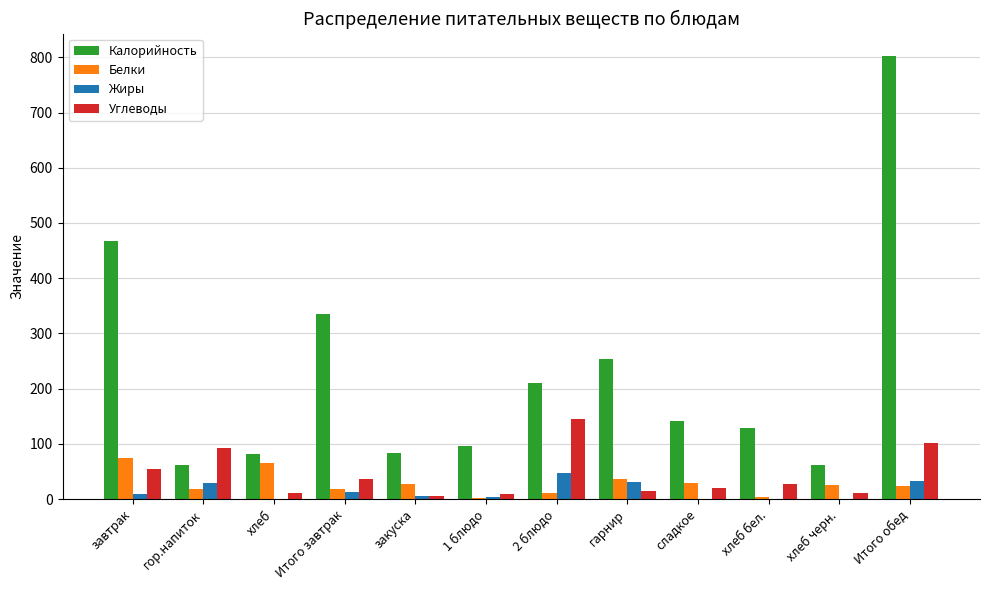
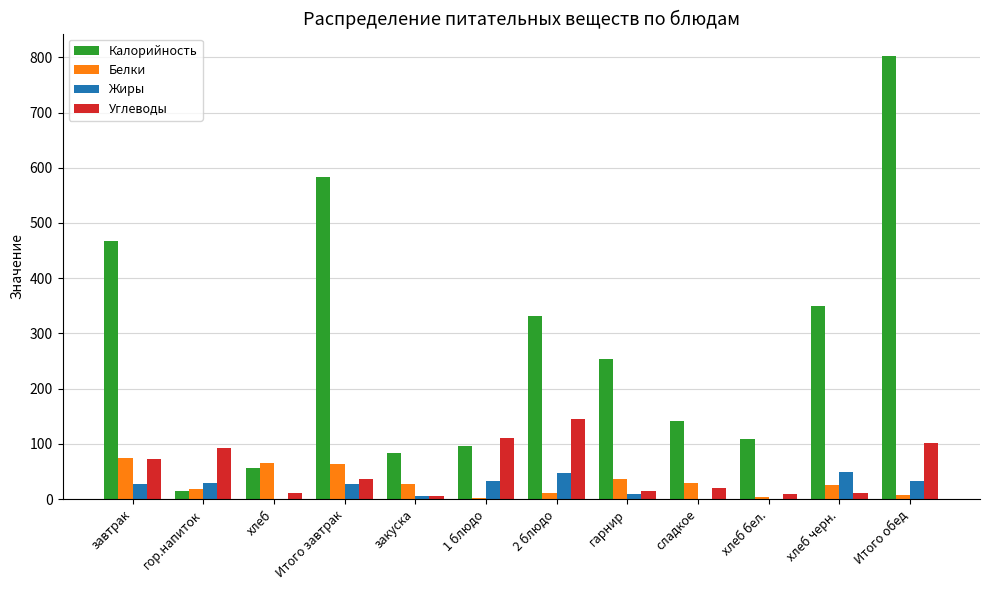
  {
    "Калорийность": {
      "завтрак": 470,
-     "гор.напиток": 60,
-     "хлеб": 80,
-     "Итого завтрак": 330,
+     "гор.напиток": 20,
+     "хлеб": 60,
+     "Итого завтрак": 580,
      "закуска": 80,
      "1 блюдо": 100,
-     "2 блюдо": 210,
+     "2 блюдо": 330,
      "гарнир": 250,
      "сладкое": 140,
-     "хлеб бел.": 130,
-     "хлеб черн.": 60,
+     "хлеб бел.": 110,
+     "хлеб черн.": 350,
      "Итого обед": 800
    },
    "Белки": {
      "завтрак": 70,
      "гор.напиток": 20,
      "хлеб": 70,
-     "Итого завтрак": 20,
+     "Итого завтрак": 60,
      "закуска": 30,
      "2 блюдо": 10,
      "гарнир": 40,
      "сладкое": 30,
      "хлеб черн.": 20,
-     "Итого обед": 20
+     "Итого обед": 10
    },
    "Жиры": {
-     "завтрак": 10,
+     "завтрак": 30,
      "гор.напиток": 30,
-     "Итого завтрак": 10,
+     "Итого завтрак": 30,
      "закуска": 10,
-     "1 блюдо": 0,
+     "1 блюдо": 30,
      "2 блюдо": 50,
-     "гарнир": 30,
+     "гарнир": 10,
      "сладкое": 0,
-     "хлеб черн.": 0,
+     "хлеб черн.": 50,
      "Итого обед": 30
    },
    "Углеводы": {
-     "завтрак": 50,
+     "завтрак": 70,
      "гор.напиток": 90,
      "хлеб": 10,
      "Итого завтрак": 40,
      "закуска": 10,
-     "1 блюдо": 10,
+     "1 блюдо": 110,
      "2 блюдо": 150,
      "гарнир": 20,
      "сладкое": 20,
-     "хлеб бел.": 30,
+     "хлеб бел.": 10,
      "хлеб черн.": 10,
      "Итого обед": 100
    }
  }
